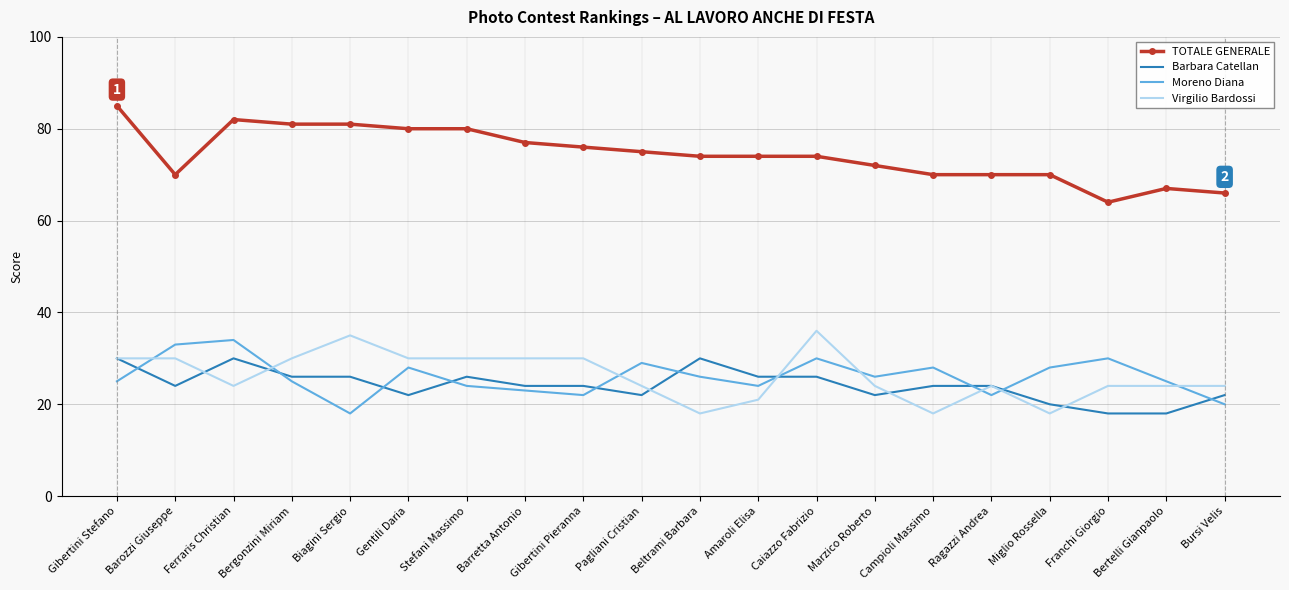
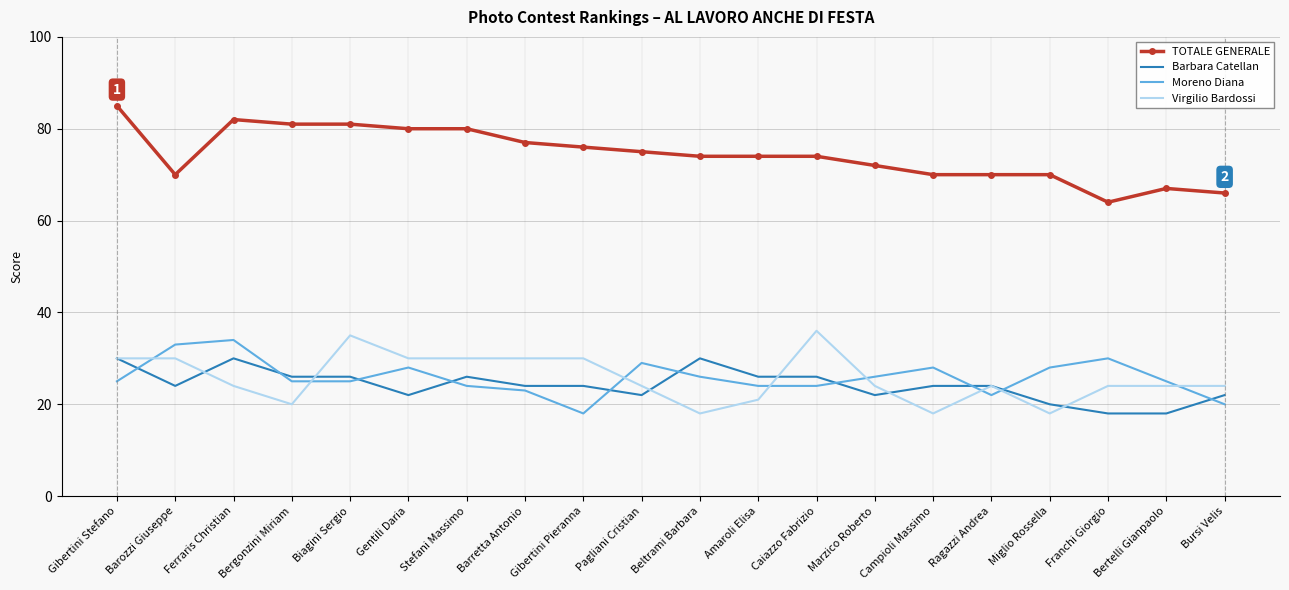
  {
    "TOTALE GENERALE": {
      "Barozzi Giuseppe": 70,
      "Ferraris Christian": 82,
      "Bergonzini Miriam": 81,
      "Biagini Sergio": 81,
      "Gentili Daria": 80,
      "Stefani Massimo": 80,
      "Barretta Antonio": 77,
      "Gibertini Pieranna": 76,
      "Pagliani Cristian": 75,
      "Beltrami Barbara": 74,
      "Amaroli Elisa": 74,
      "Caiazzo Fabrizio": 74,
      "Marzico Roberto": 72,
      "Campioli Massimo": 70,
      "Ragazzi Andrea": 70,
      "Miglio Rossella": 70,
      "Franchi Giorgio": 64,
      "Bertelli Gianpaolo": 67
    },
    "Barbara Catellan": {
      "Barozzi Giuseppe": 24,
      "Ferraris Christian": 30,
      "Bergonzini Miriam": 26,
      "Biagini Sergio": 26,
      "Gentili Daria": 22,
      "Stefani Massimo": 26,
      "Barretta Antonio": 24,
      "Gibertini Pieranna": 24,
      "Pagliani Cristian": 22,
      "Beltrami Barbara": 30,
      "Amaroli Elisa": 26,
      "Caiazzo Fabrizio": 26,
      "Marzico Roberto": 22,
      "Campioli Massimo": 24,
      "Miglio Rossella": 20,
      "Franchi Giorgio": 18,
      "Bertelli Gianpaolo": 18,
      "Bursi Velis": 22
    },
    "Moreno Diana": {
      "Gibertini Stefano": 25,
      "Barozzi Giuseppe": 33,
      "Ferraris Christian": 34,
      "Bergonzini Miriam": 25,
-     "Biagini Sergio": 18,
+     "Biagini Sergio": 25,
      "Gentili Daria": 28,
      "Stefani Massimo": 24,
      "Barretta Antonio": 23,
-     "Gibertini Pieranna": 22,
+     "Gibertini Pieranna": 18,
      "Pagliani Cristian": 29,
      "Beltrami Barbara": 26,
      "Amaroli Elisa": 24,
-     "Caiazzo Fabrizio": 30,
+     "Caiazzo Fabrizio": 24,
      "Marzico Roberto": 26,
      "Campioli Massimo": 28,
      "Ragazzi Andrea": 22,
      "Miglio Rossella": 28,
      "Franchi Giorgio": 30,
      "Bertelli Gianpaolo": 25,
      "Bursi Velis": 20
    },
    "Virgilio Bardossi": {
      "Barozzi Giuseppe": 30,
      "Ferraris Christian": 24,
-     "Bergonzini Miriam": 30,
+     "Bergonzini Miriam": 20,
      "Biagini Sergio": 35,
      "Gentili Daria": 30,
      "Stefani Massimo": 30,
      "Barretta Antonio": 30,
      "Gibertini Pieranna": 30,
      "Pagliani Cristian": 24,
      "Beltrami Barbara": 18,
      "Amaroli Elisa": 21,
      "Caiazzo Fabrizio": 36,
      "Marzico Roberto": 24,
      "Campioli Massimo": 18,
      "Miglio Rossella": 18,
      "Franchi Giorgio": 24,
      "Bertelli Gianpaolo": 24,
      "Bursi Velis": 24
    }
  }
